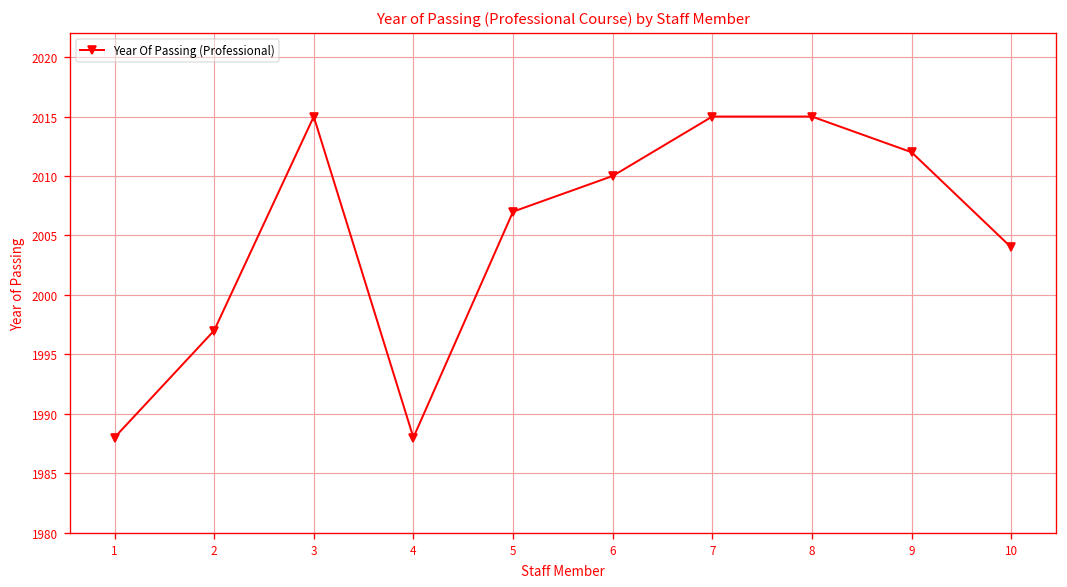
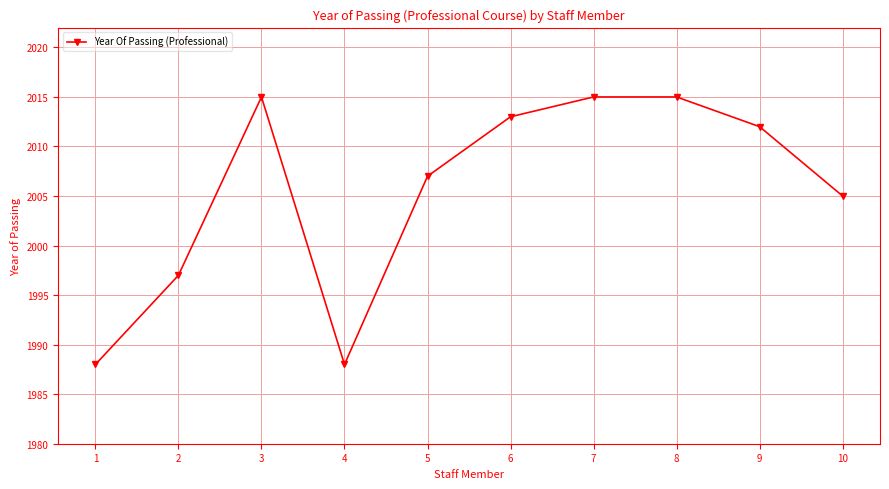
  {
    "1": 1988,
    "2": 1997,
    "3": 2015,
    "4": 1988,
    "5": 2007,
-   "6": 2010,
+   "6": 2013,
    "7": 2015,
    "8": 2015,
    "9": 2012,
-   "10": 2004
+   "10": 2005
  }
